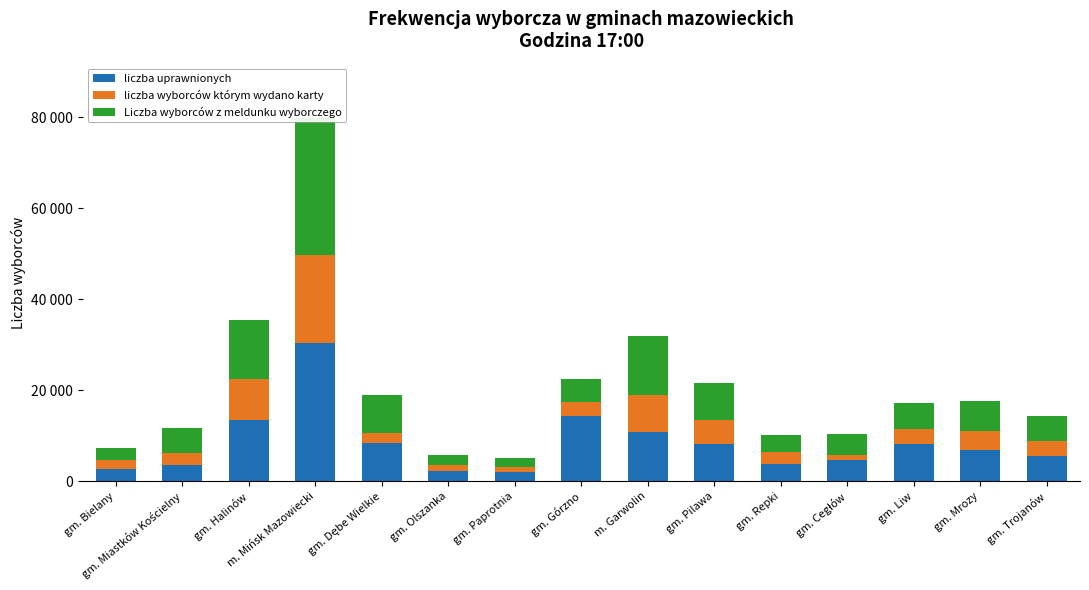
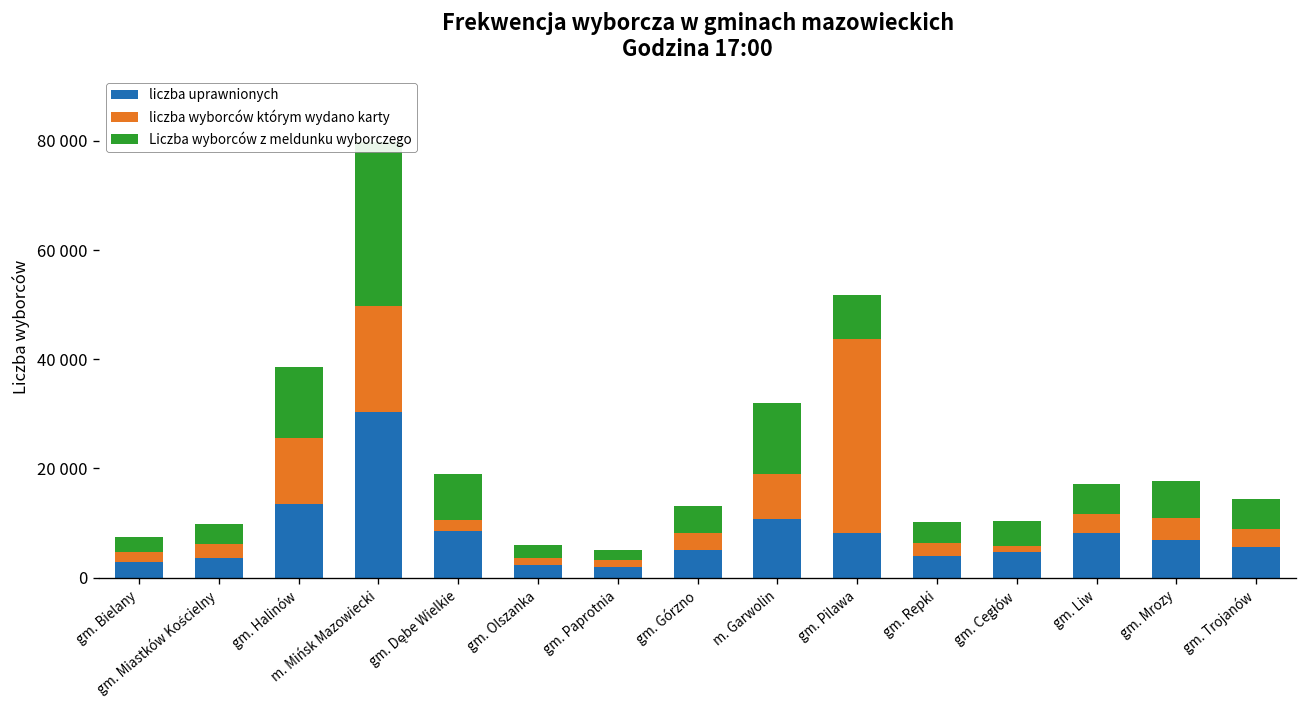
  {
    "liczba uprawnionych": {
      "gm. Bielany": 3000,
      "gm. Miastków Kościelny": 4000,
      "gm. Halinów": 13000,
      "m. Mińsk Mazowiecki": 30000,
      "gm. Dębe Wielkie": 8000,
      "gm. Olszanka": 2000,
      "gm. Paprotnia": 2000,
-     "gm. Górzno": 14000,
+     "gm. Górzno": 5000,
      "m. Garwolin": 11000,
      "gm. Pilawa": 8000,
      "gm. Repki": 4000,
      "gm. Cegłów": 5000,
      "gm. Liw": 8000,
      "gm. Mrozy": 7000,
      "gm. Trojanów": 6000
    },
    "liczba wyborców którym wydano karty": {
      "gm. Bielany": 2000,
      "gm. Miastków Kościelny": 2000,
-     "gm. Halinów": 9000,
+     "gm. Halinów": 12000,
      "m. Mińsk Mazowiecki": 19000,
      "gm. Dębe Wielkie": 2000,
      "gm. Olszanka": 1000,
      "gm. Paprotnia": 1000,
      "gm. Górzno": 3000,
      "m. Garwolin": 8000,
-     "gm. Pilawa": 5000,
+     "gm. Pilawa": 35000,
      "gm. Repki": 2000,
      "gm. Cegłów": 1000,
      "gm. Liw": 3000,
      "gm. Mrozy": 4000,
      "gm. Trojanów": 3000
    },
    "Liczba wyborców z meldunku wyborczego": {
      "gm. Bielany": 3000,
-     "gm. Miastków Kościelny": 6000,
+     "gm. Miastków Kościelny": 4000,
      "gm. Halinów": 13000,
      "gm. Dębe Wielkie": 8000,
      "gm. Olszanka": 2000,
      "gm. Paprotnia": 2000,
      "gm. Górzno": 5000,
      "m. Garwolin": 13000,
      "gm. Pilawa": 8000,
      "gm. Repki": 4000,
      "gm. Cegłów": 5000,
      "gm. Liw": 6000,
      "gm. Mrozy": 7000,
      "gm. Trojanów": 6000
    }
  }
